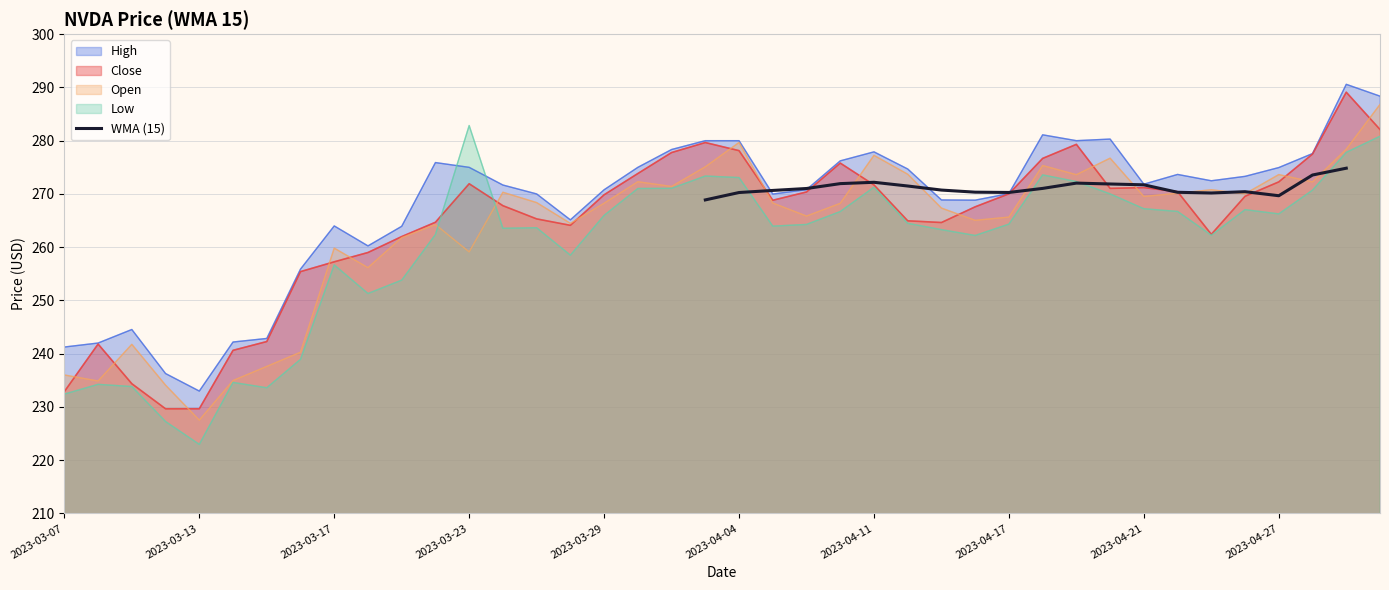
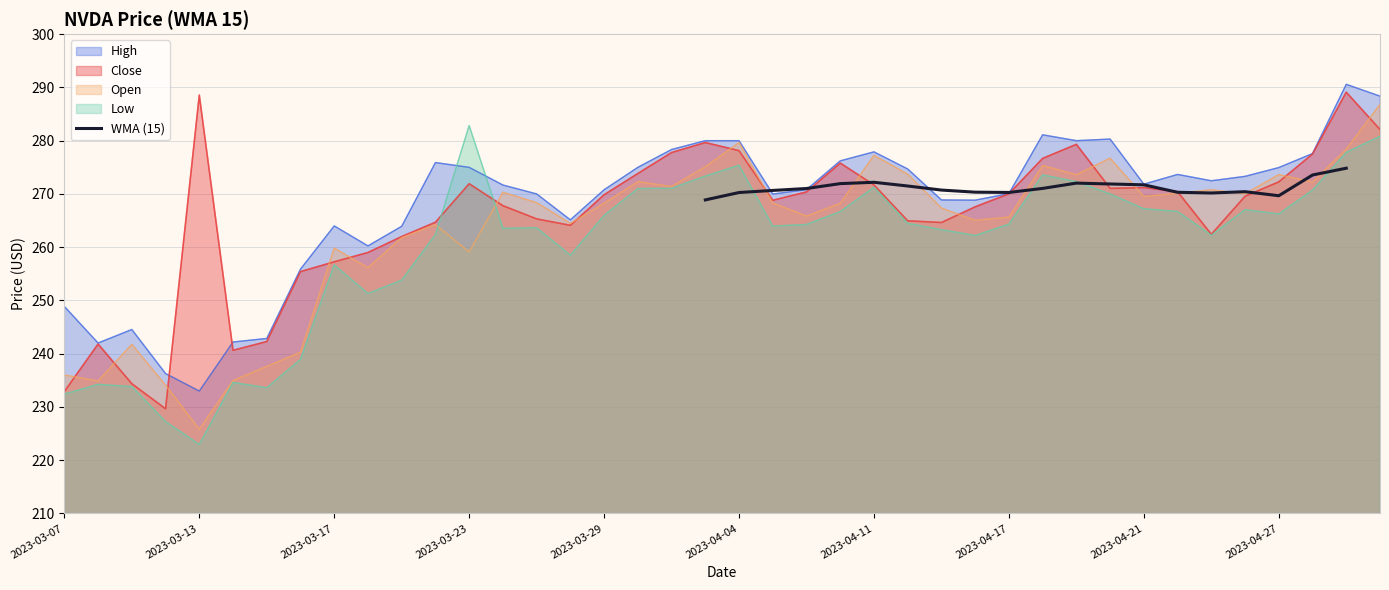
  {
    "High": {
-     "2023-03-07": 241,
+     "2023-03-07": 249,
      "2023-03-13": 233,
      "2023-03-17": 264,
      "2023-03-23": 275,
      "2023-03-29": 271,
      "2023-04-11": 278,
      "2023-04-27": 275
    },
    "Close": {
-     "2023-03-13": 230,
+     "2023-03-13": 289,
      "2023-03-17": 257,
      "2023-03-23": 272,
      "2023-03-29": 270,
      "2023-04-04": 278,
      "2023-04-21": 271,
      "2023-04-27": 272
    },
    "Open": {
      "2023-03-07": 236,
-     "2023-03-13": 228,
+     "2023-03-13": 226,
      "2023-03-17": 260,
      "2023-03-23": 259,
      "2023-03-29": 268,
      "2023-04-11": 277,
      "2023-04-17": 266,
      "2023-04-21": 270,
      "2023-04-27": 274
    },
    "Low": {
      "2023-03-13": 223,
      "2023-03-17": 257,
      "2023-03-23": 283,
      "2023-03-29": 266,
-     "2023-04-04": 273,
+     "2023-04-04": 275,
      "2023-04-17": 264,
      "2023-04-21": 267,
      "2023-04-27": 266
    },
    "WMA (15)": {
      "2023-04-04": 270,
      "2023-04-11": 272,
      "2023-04-27": 270
    }
  }
